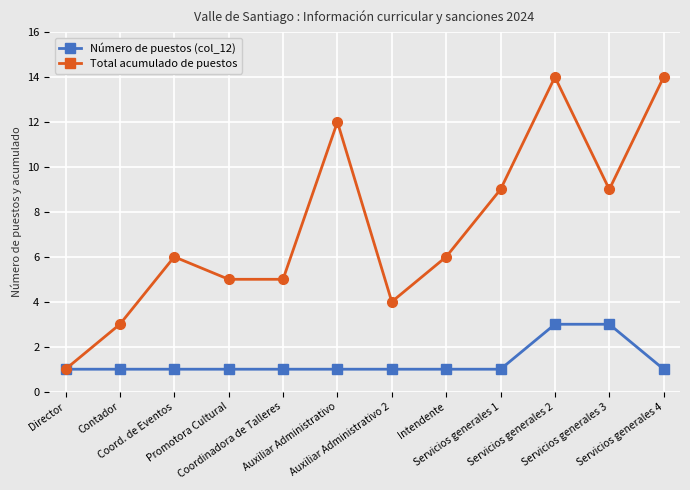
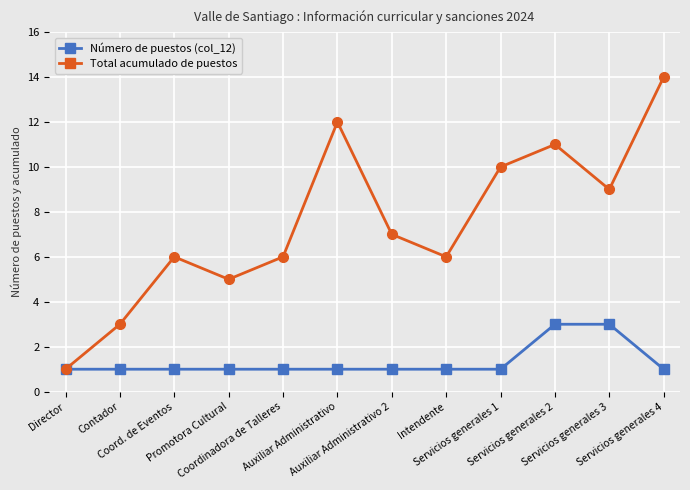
  {
    "Número de puestos (col_12)": {
      "Contador": 1,
      "Coord. de Eventos": 1,
      "Promotora Cultural": 1,
      "Coordinadora de Talleres": 1,
      "Auxiliar Administrativo": 1,
      "Auxiliar Administrativo 2": 1,
      "Intendente": 1,
      "Servicios generales 1": 1,
      "Servicios generales 2": 3,
      "Servicios generales 3": 3,
      "Servicios generales 4": 1
    },
    "Total acumulado de puestos": {
      "Contador": 3,
      "Coord. de Eventos": 6,
      "Promotora Cultural": 5,
-     "Coordinadora de Talleres": 5,
+     "Coordinadora de Talleres": 6,
      "Auxiliar Administrativo": 12,
-     "Auxiliar Administrativo 2": 4,
+     "Auxiliar Administrativo 2": 7,
      "Intendente": 6,
-     "Servicios generales 1": 9,
-     "Servicios generales 2": 14,
+     "Servicios generales 1": 10,
+     "Servicios generales 2": 11,
      "Servicios generales 3": 9,
      "Servicios generales 4": 14
    }
  }
